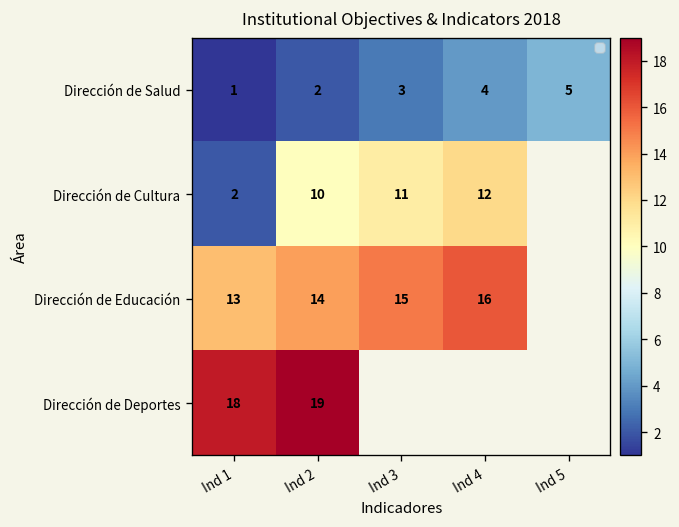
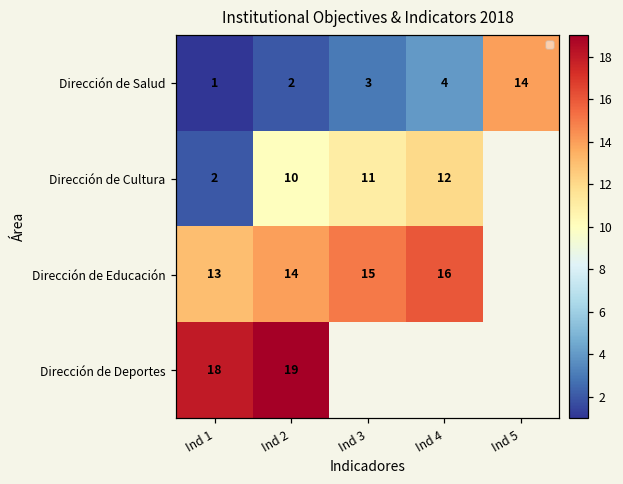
  {
    "Dirección de Salud": {
      "Ind 1": 1,
      "Ind 2": 2,
      "Ind 3": 3,
      "Ind 4": 4,
-     "Ind 5": 5
+     "Ind 5": 14
    },
    "Dirección de Cultura": {
      "Ind 1": 2,
      "Ind 2": 10,
      "Ind 3": 11,
      "Ind 4": 12
    },
    "Dirección de Educación": {
      "Ind 1": 13,
      "Ind 2": 14,
      "Ind 3": 15,
      "Ind 4": 16
    },
    "Dirección de Deportes": {
      "Ind 1": 18,
      "Ind 2": 19
    }
  }
